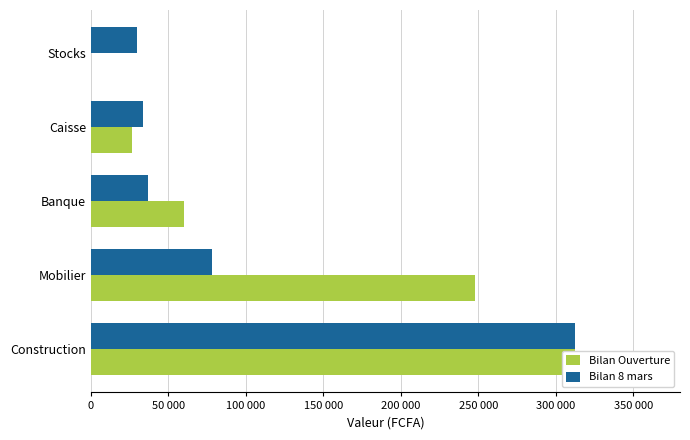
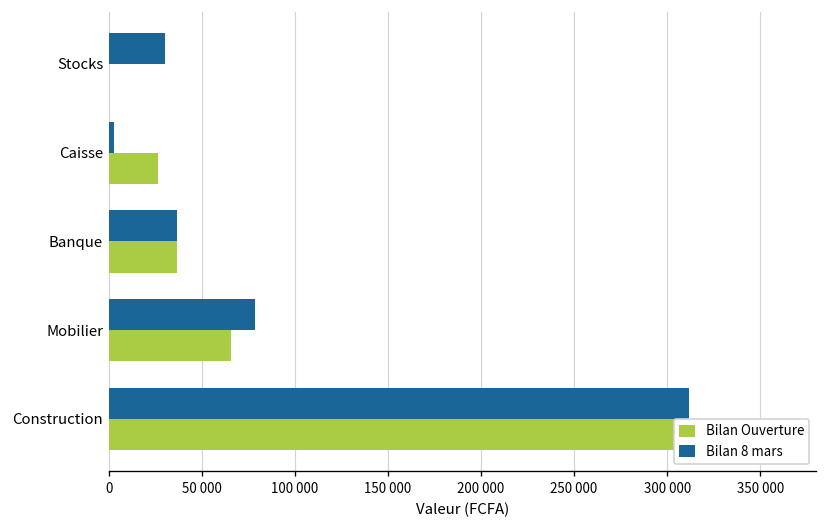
  {
    "Bilan Ouverture": {
      "Stocks": 0,
      "Caisse": 26000,
-     "Banque": 60000,
-     "Mobilier": 248000
+     "Banque": 37000,
+     "Mobilier": 66000
    },
    "Bilan 8 mars": {
      "Stocks": 30000,
-     "Caisse": 34000,
+     "Caisse": 3000,
      "Banque": 37000,
      "Mobilier": 78000,
      "Construction": 312000
    }
  }
